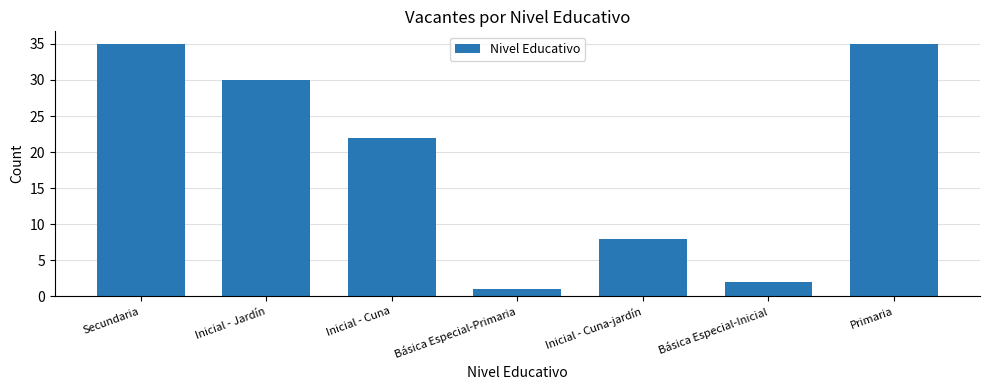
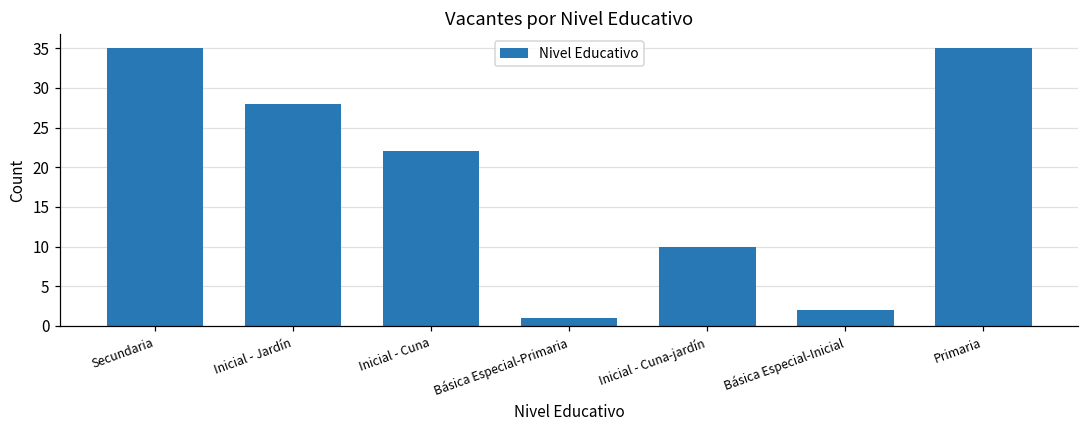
  {
    "Secundaria": 35,
-   "Inicial - Jardín": 30,
+   "Inicial - Jardín": 28,
    "Inicial - Cuna": 22,
    "Básica Especial-Primaria": 1,
-   "Inicial - Cuna-jardín": 8,
+   "Inicial - Cuna-jardín": 10,
    "Básica Especial-Inicial": 2,
    "Primaria": 35
  }
